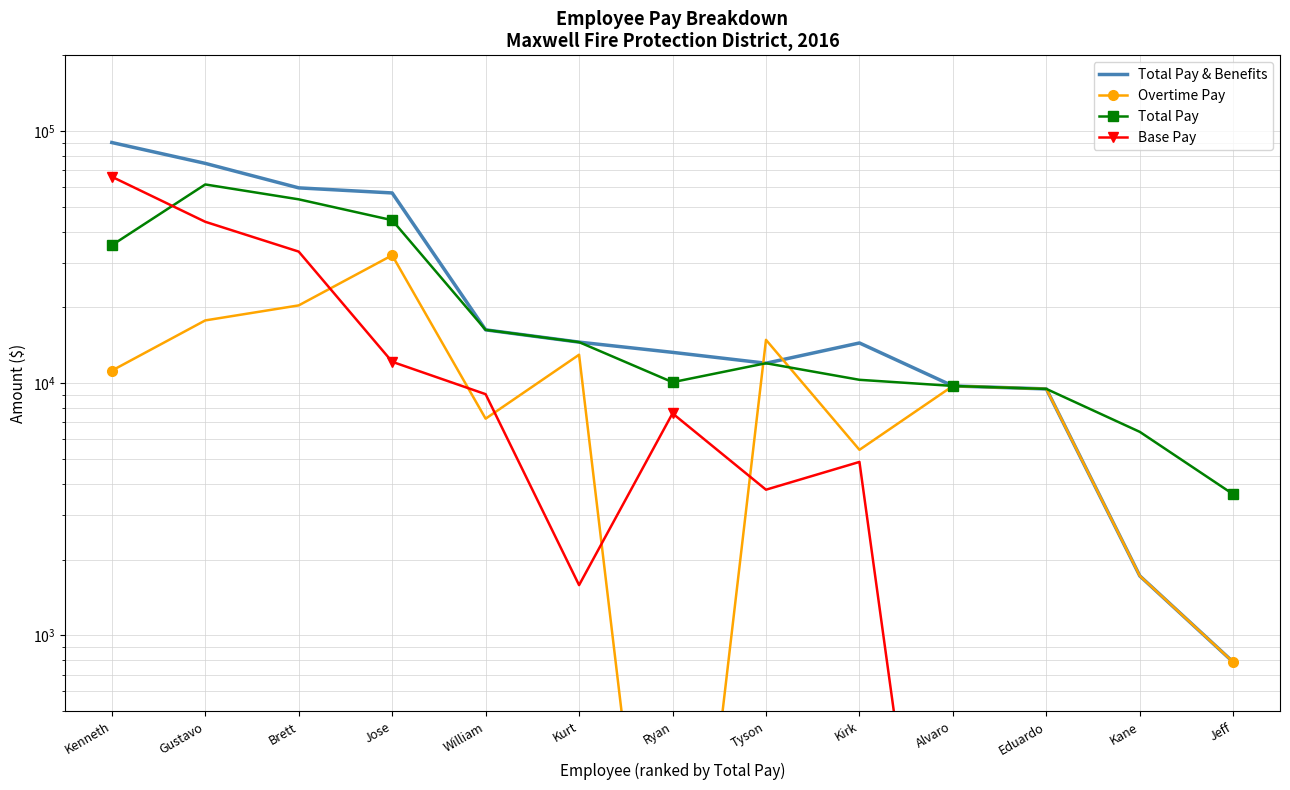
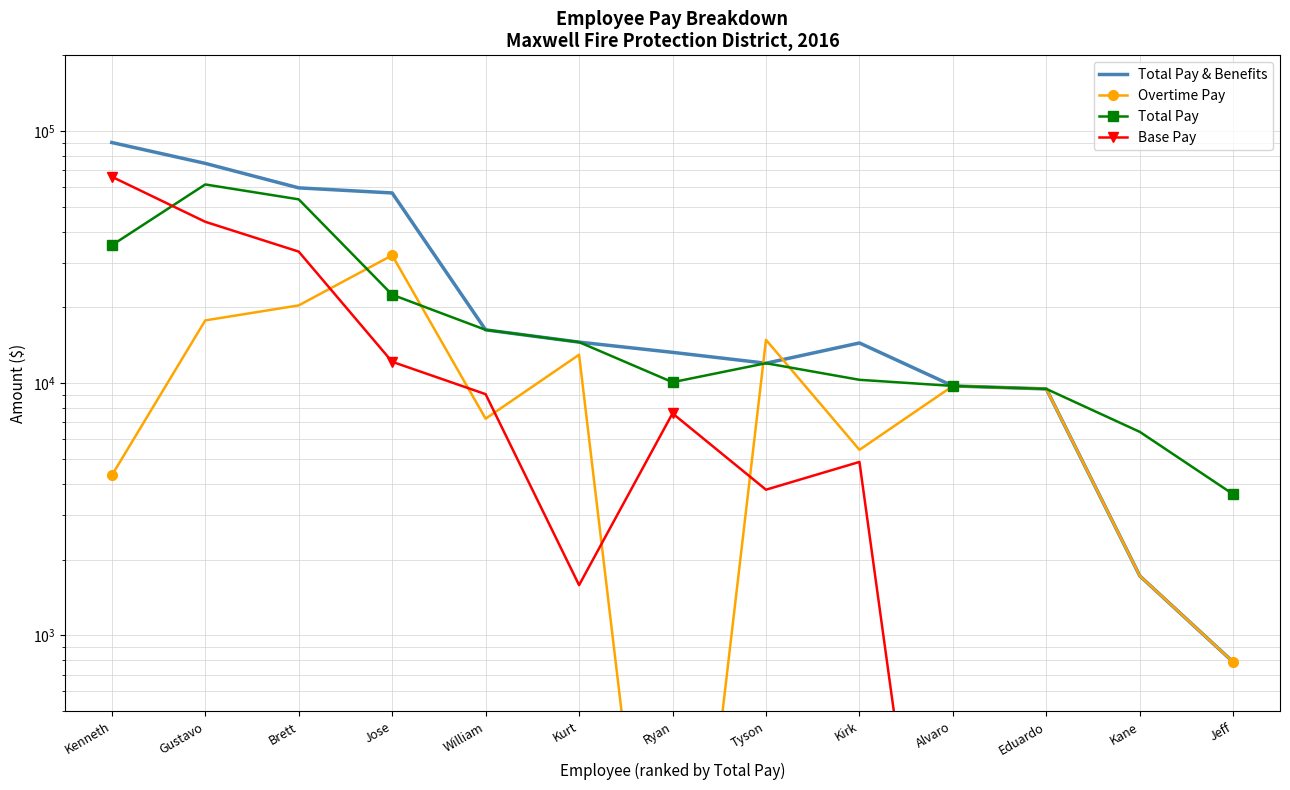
  {
    "Total Pay & Benefits": {
      "Kenneth": 90000,
      "Gustavo": 75000,
      "Brett": 60000,
      "Jose": 57000,
      "Ryan": 13000,
      "Kirk": 14000
    },
    "Overtime Pay": {
-     "Kenneth": 11000,
+     "Kenneth": 4300,
      "Gustavo": 18000,
      "Brett": 20000,
      "Jose": 32000,
      "William": 7200,
      "Kurt": 13000,
      "Tyson": 15000,
      "Kirk": 5400
    },
    "Total Pay": {
      "Kenneth": 35000,
      "Gustavo": 62000,
      "Brett": 54000,
-     "Jose": 44000,
+     "Jose": 22000,
      "Ryan": 10100,
      "Kirk": 10300,
      "Kane": 6400,
      "Jeff": 3600
    },
    "Base Pay": {
      "Kenneth": 66000,
      "Gustavo": 44000,
      "Brett": 33000,
      "Jose": 12000,
      "William": 9100,
      "Kurt": 1600,
      "Ryan": 7600,
      "Tyson": 3800,
      "Kirk": 4900
    }
  }
